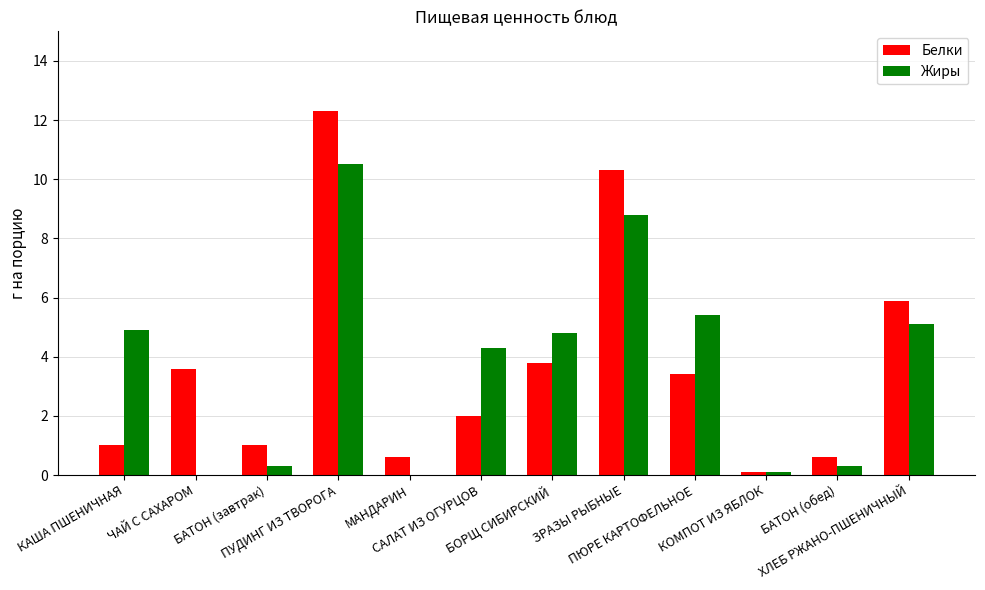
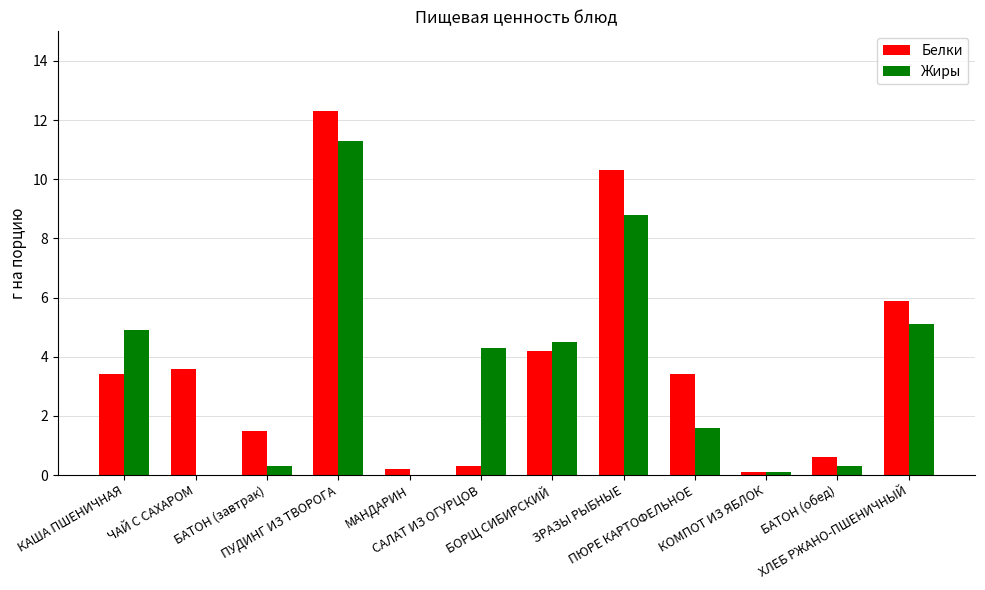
  {
    "Белки": {
-     "КАША ПШЕНИЧНАЯ": 1.0,
+     "КАША ПШЕНИЧНАЯ": 3.4,
      "ЧАЙ С САХАРОМ": 3.6,
-     "БАТОН (завтрак)": 1.0,
+     "БАТОН (завтрак)": 1.5,
      "ПУДИНГ ИЗ ТВОРОГА": 12.3,
-     "МАНДАРИН": 0.6,
-     "САЛАТ ИЗ ОГУРЦОВ": 2.0,
-     "БОРЩ СИБИРСКИЙ": 3.8,
+     "МАНДАРИН": 0.2,
+     "САЛАТ ИЗ ОГУРЦОВ": 0.3,
+     "БОРЩ СИБИРСКИЙ": 4.2,
      "ЗРАЗЫ РЫБНЫЕ": 10.3,
      "ПЮРЕ КАРТОФЕЛЬНОЕ": 3.4,
      "КОМПОТ ИЗ ЯБЛОК": 0.1,
      "БАТОН (обед)": 0.6,
      "ХЛЕБ РЖАНО-ПШЕНИЧНЫЙ": 5.9
    },
    "Жиры": {
      "КАША ПШЕНИЧНАЯ": 4.9,
      "ЧАЙ С САХАРОМ": 0.0,
      "БАТОН (завтрак)": 0.3,
-     "ПУДИНГ ИЗ ТВОРОГА": 10.5,
+     "ПУДИНГ ИЗ ТВОРОГА": 11.3,
      "МАНДАРИН": 0.0,
      "САЛАТ ИЗ ОГУРЦОВ": 4.3,
-     "БОРЩ СИБИРСКИЙ": 4.8,
+     "БОРЩ СИБИРСКИЙ": 4.5,
      "ЗРАЗЫ РЫБНЫЕ": 8.8,
-     "ПЮРЕ КАРТОФЕЛЬНОЕ": 5.4,
+     "ПЮРЕ КАРТОФЕЛЬНОЕ": 1.6,
      "КОМПОТ ИЗ ЯБЛОК": 0.1,
      "БАТОН (обед)": 0.3,
      "ХЛЕБ РЖАНО-ПШЕНИЧНЫЙ": 5.1
    }
  }
